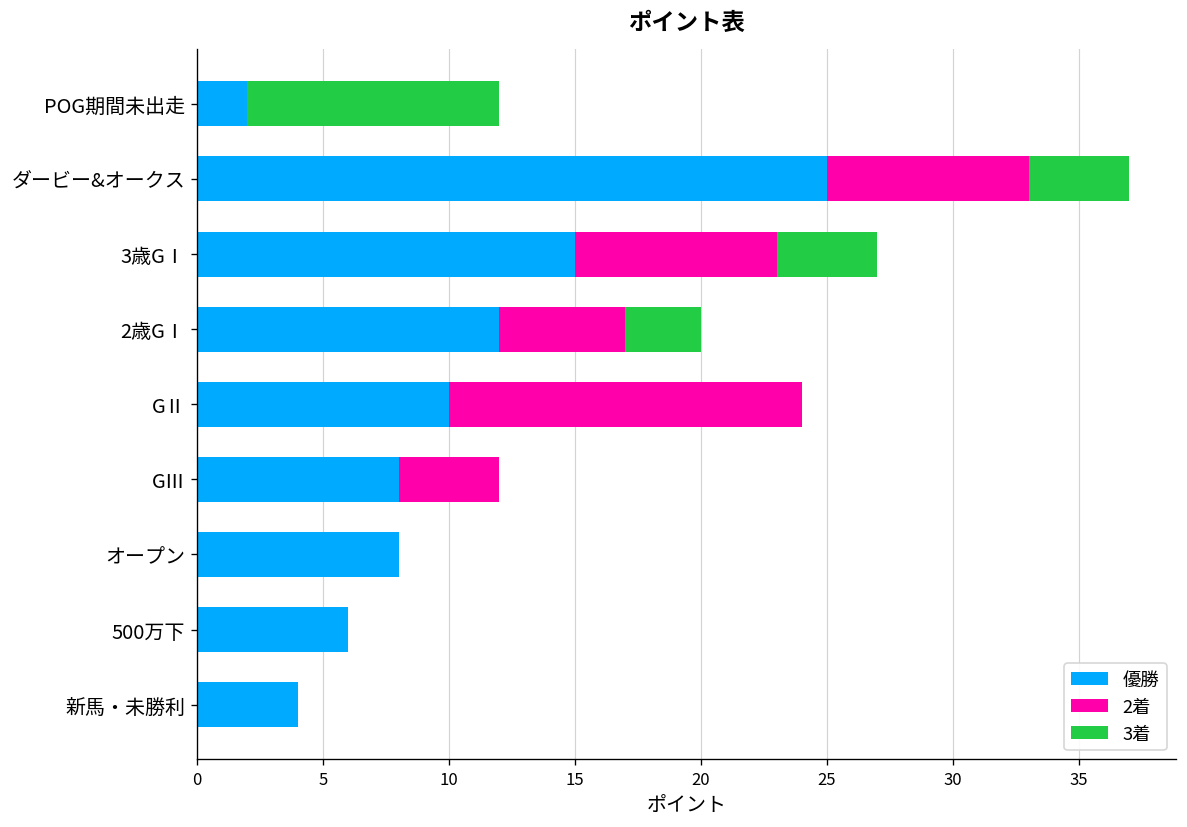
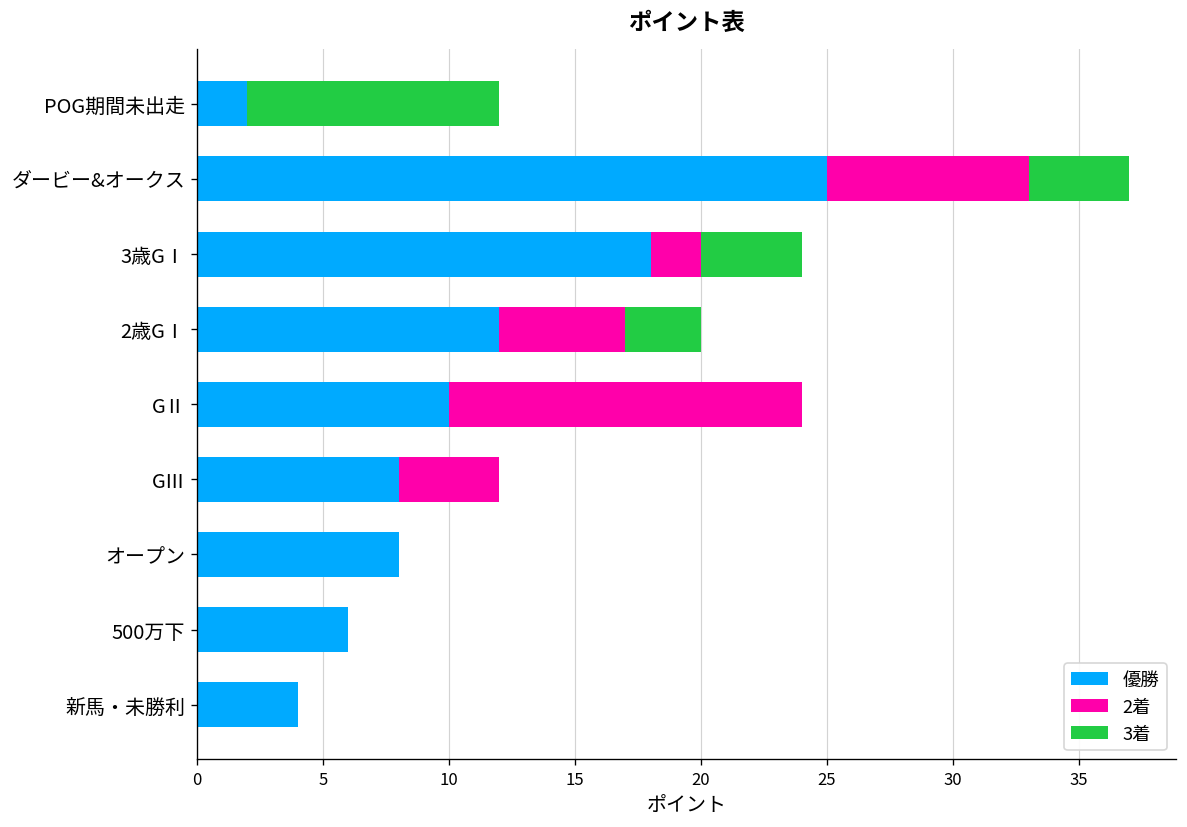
  {
    "優勝": {
      "POG期間未出走": 2,
      "ダービー&オークス": 25,
-     "3歳GⅠ": 15,
+     "3歳GⅠ": 18,
      "2歳GⅠ": 12,
      "GⅡ": 10,
      "GⅢ": 8,
      "オープン": 8,
      "500万下": 6,
      "新馬・未勝利": 4
    },
    "2着": {
      "POG期間未出走": 0,
      "ダービー&オークス": 8,
-     "3歳GⅠ": 8,
+     "3歳GⅠ": 2,
      "2歳GⅠ": 5,
      "GⅡ": 14,
      "GⅢ": 4,
      "オープン": 0,
      "500万下": 0,
      "新馬・未勝利": 0
    },
    "3着": {
      "POG期間未出走": 10,
      "ダービー&オークス": 4,
      "3歳GⅠ": 4,
      "2歳GⅠ": 3,
      "GⅡ": 0,
      "GⅢ": 0,
      "オープン": 0,
      "500万下": 0,
      "新馬・未勝利": 0
    }
  }
